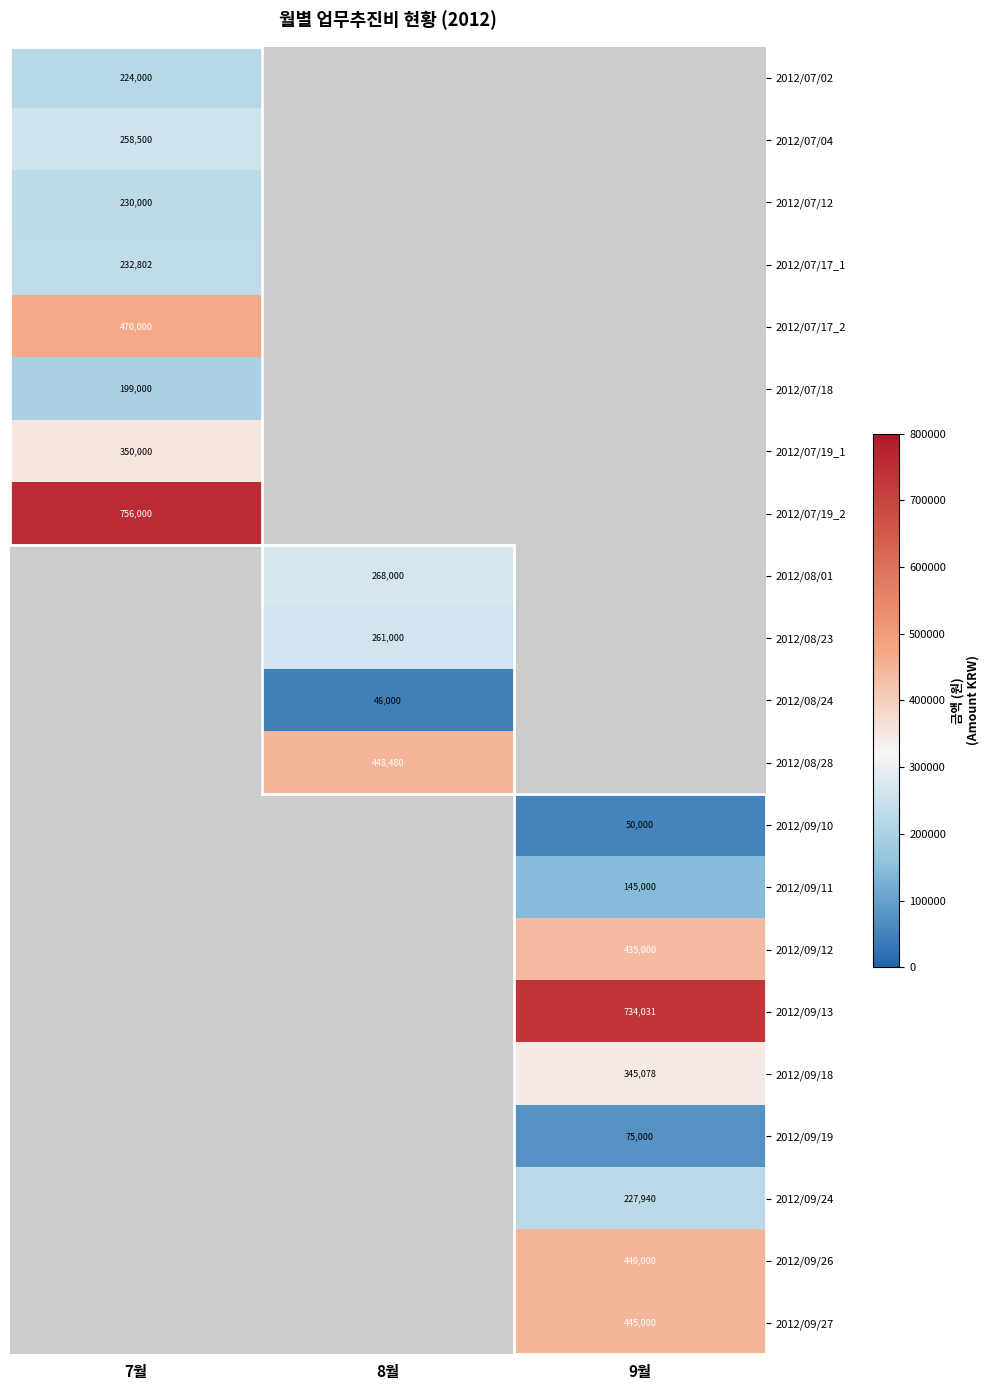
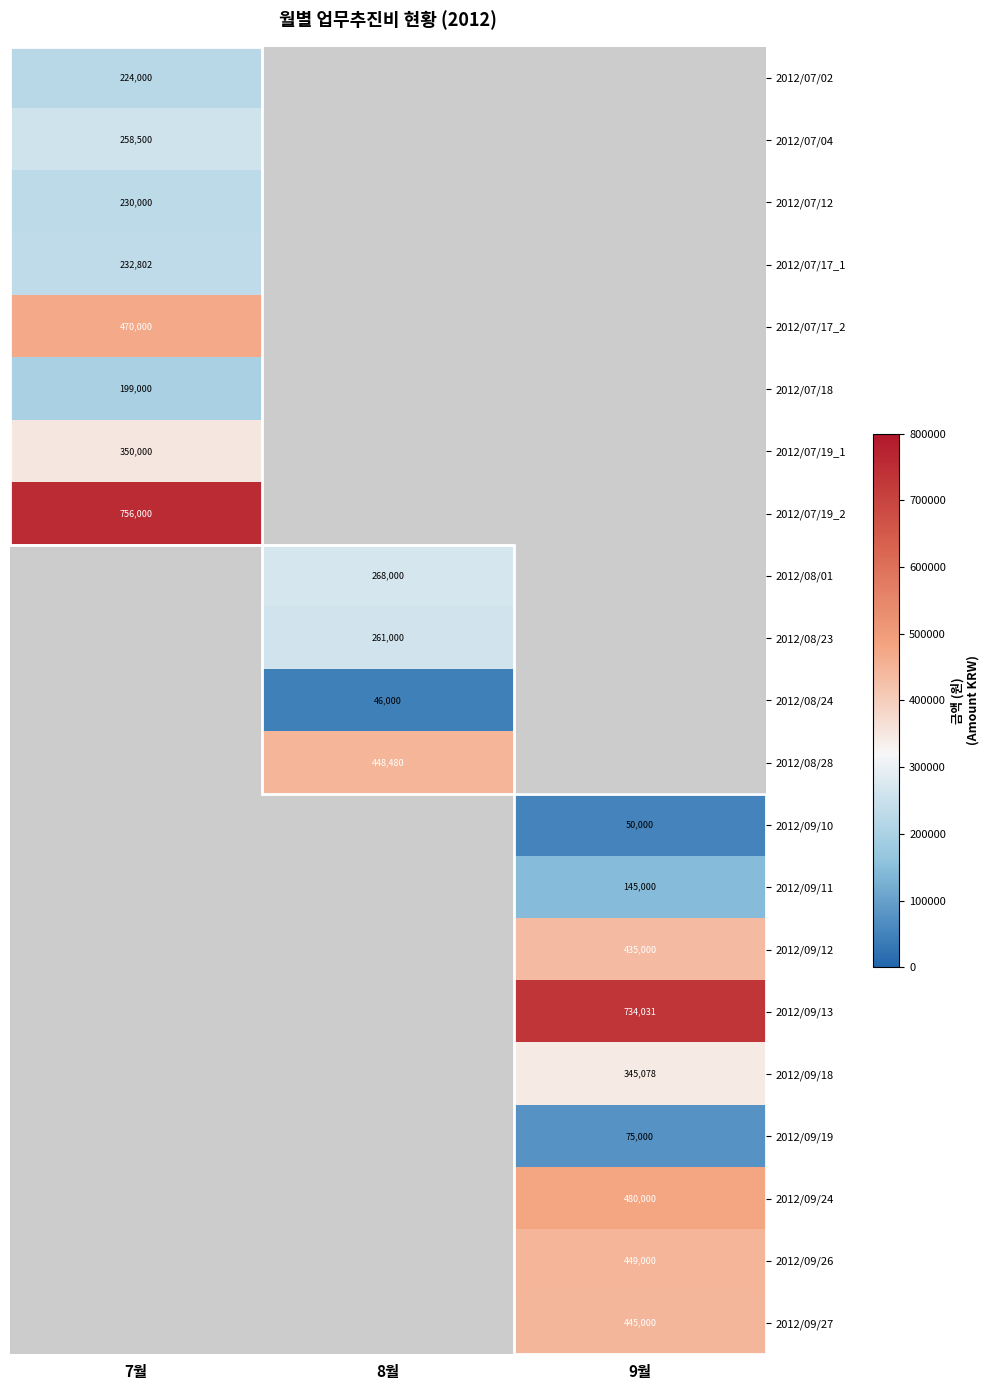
  {
    "2012/07/02": {
      "7월": "224,000"
    },
    "2012/07/04": {
      "7월": "258,500"
    },
    "2012/07/12": {
      "7월": "230,000"
    },
    "2012/07/17_1": {
      "7월": "232,802"
    },
    "2012/07/17_2": {
      "7월": "470,000"
    },
    "2012/07/18": {
      "7월": "199,000"
    },
    "2012/07/19_1": {
      "7월": "350,000"
    },
    "2012/07/19_2": {
      "7월": "756,000"
    },
    "2012/08/01": {
      "8월": "268,000"
    },
    "2012/08/23": {
      "8월": "261,000"
    },
    "2012/08/24": {
      "8월": "46,000"
    },
    "2012/08/28": {
      "8월": "448,480"
    },
    "2012/09/10": {
      "9월": "50,000"
    },
    "2012/09/11": {
      "9월": "145,000"
    },
    "2012/09/12": {
      "9월": "435,000"
    },
    "2012/09/13": {
      "9월": "734,031"
    },
    "2012/09/18": {
      "9월": "345,078"
    },
    "2012/09/19": {
      "9월": "75,000"
    },
    "2012/09/24": {
-     "9월": "227,940"
+     "9월": "480,000"
    },
    "2012/09/26": {
      "9월": "449,000"
    },
    "2012/09/27": {
      "9월": "445,000"
    }
  }
